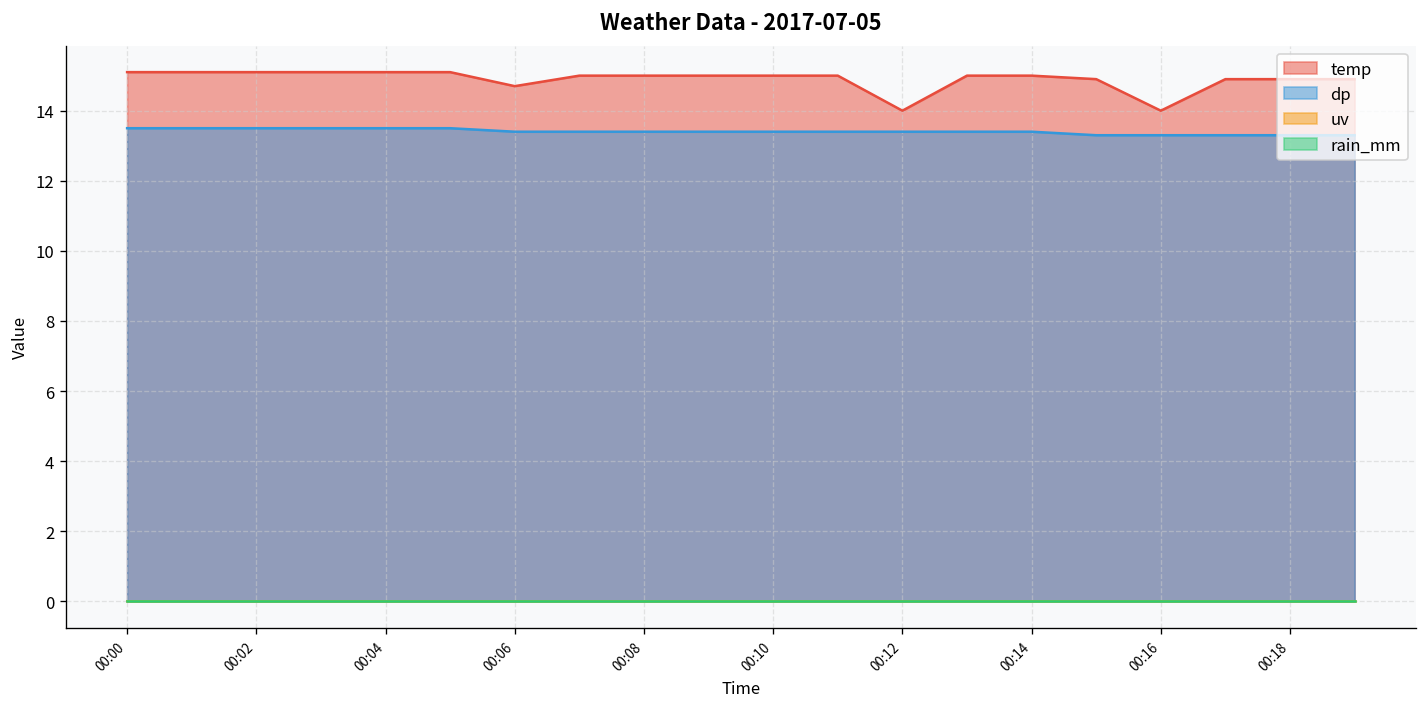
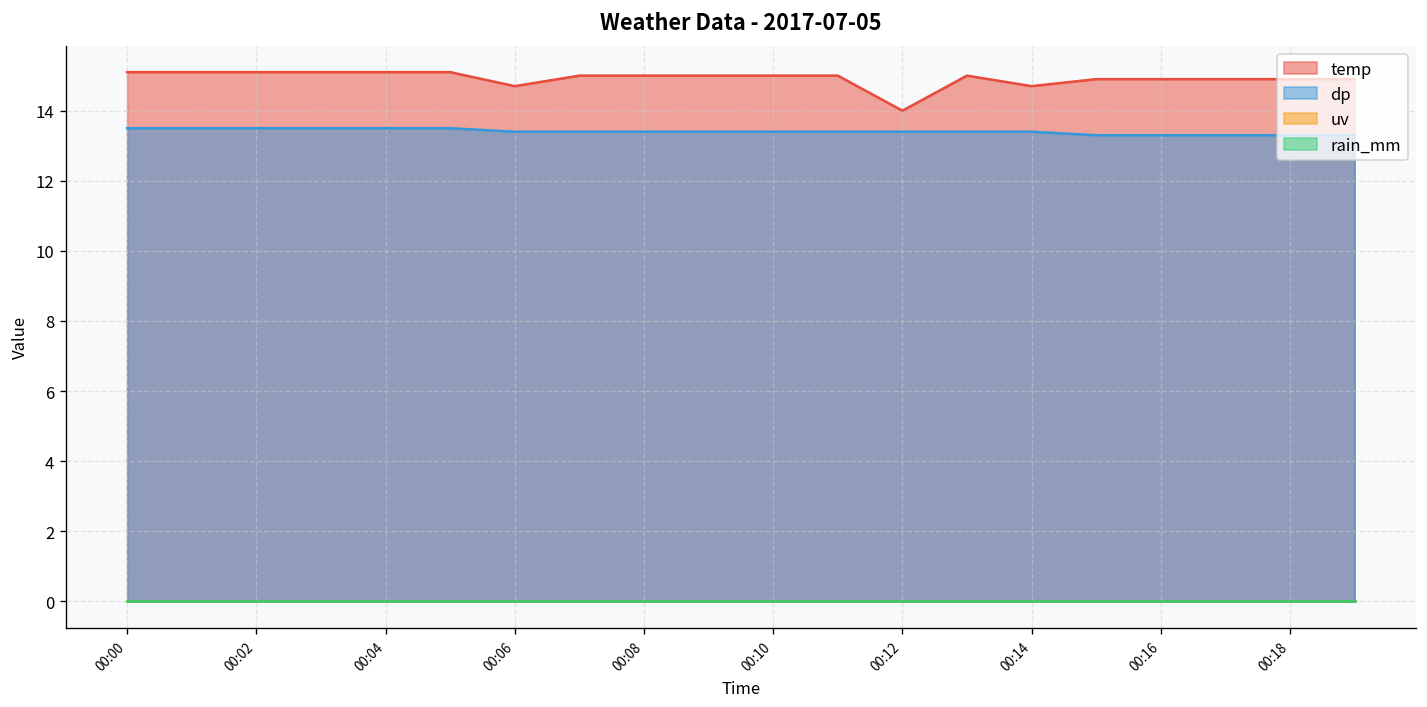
  {
    "temp": {
      "00:00": 15.1,
      "00:02": 15.1,
      "00:04": 15.1,
      "00:06": 14.7,
      "00:08": 15.0,
      "00:10": 15.0,
      "00:12": 14.0,
-     "00:14": 15.0,
-     "00:16": 14.0
+     "00:14": 14.7,
+     "00:16": 14.9
    },
    "dp": {
      "00:00": 13.5,
      "00:02": 13.5,
      "00:04": 13.5,
      "00:06": 13.4,
      "00:08": 13.4,
      "00:10": 13.4,
      "00:12": 13.4,
      "00:14": 13.4,
      "00:16": 13.3
    },
    "rain_mm": {
      "00:00": 0.0,
      "00:02": 0.0,
      "00:04": 0.0,
      "00:06": 0.0,
      "00:08": 0.0,
      "00:10": 0.0,
      "00:12": 0.0,
      "00:14": 0.0,
      "00:16": 0.0,
      "00:18": 0.0
    }
  }
